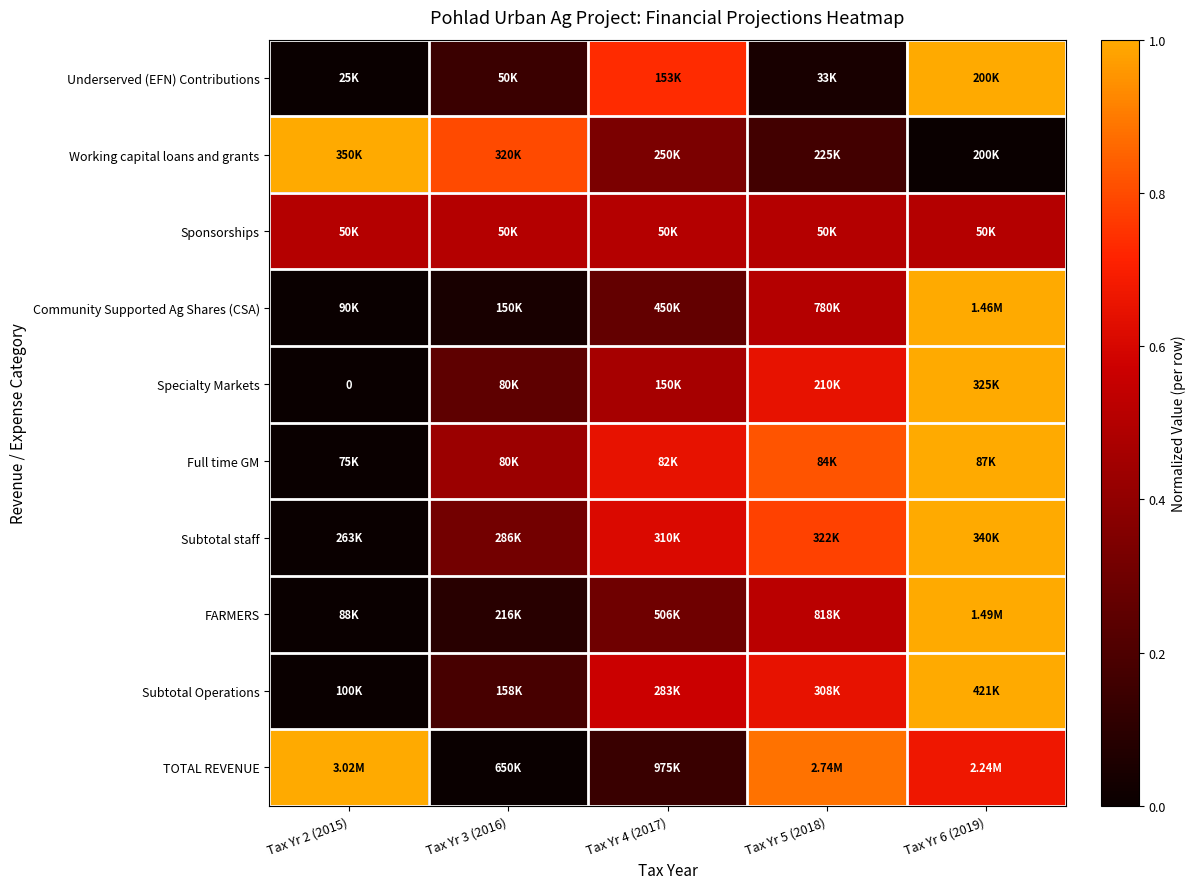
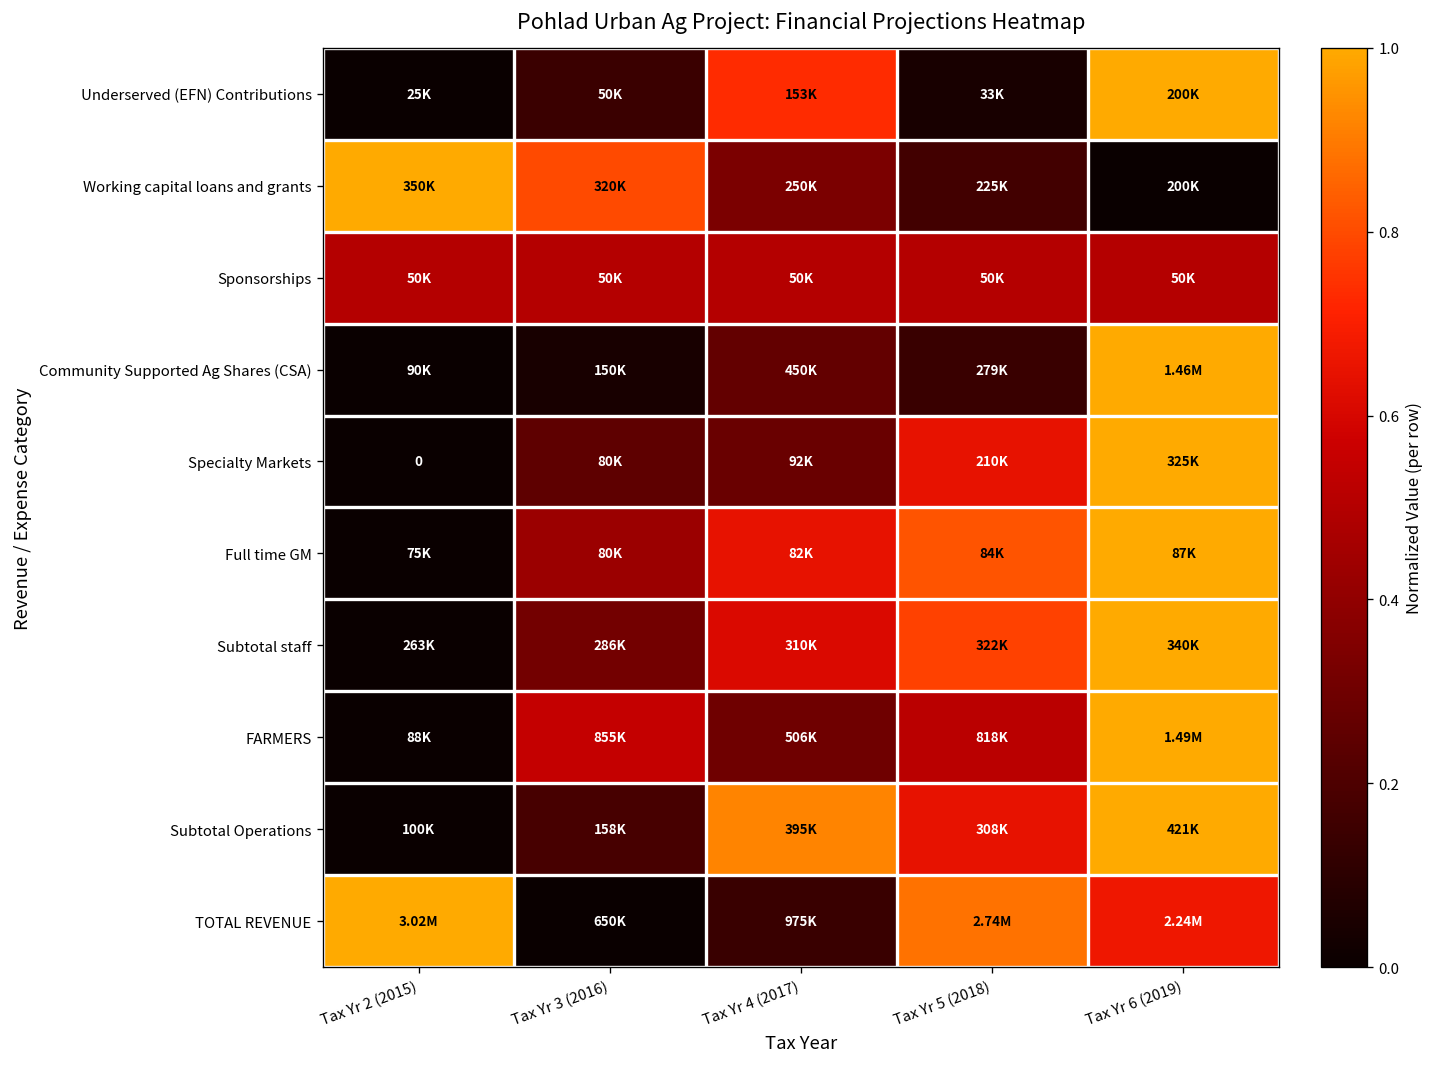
  {
    "Underserved (EFN) Contributions": {
      "Tax Yr 2 (2015)": "25K",
      "Tax Yr 3 (2016)": "50K",
      "Tax Yr 4 (2017)": "153K",
      "Tax Yr 5 (2018)": "33K",
      "Tax Yr 6 (2019)": "200K"
    },
    "Working capital loans and grants": {
      "Tax Yr 2 (2015)": "350K",
      "Tax Yr 3 (2016)": "320K",
      "Tax Yr 4 (2017)": "250K",
      "Tax Yr 5 (2018)": "225K",
      "Tax Yr 6 (2019)": "200K"
    },
    "Sponsorships": {
      "Tax Yr 2 (2015)": "50K",
      "Tax Yr 3 (2016)": "50K",
      "Tax Yr 4 (2017)": "50K",
      "Tax Yr 5 (2018)": "50K",
      "Tax Yr 6 (2019)": "50K"
    },
    "Community Supported Ag Shares (CSA)": {
      "Tax Yr 2 (2015)": "90K",
      "Tax Yr 3 (2016)": "150K",
      "Tax Yr 4 (2017)": "450K",
-     "Tax Yr 5 (2018)": "780K",
+     "Tax Yr 5 (2018)": "279K",
      "Tax Yr 6 (2019)": "1.46M"
    },
    "Specialty Markets": {
      "Tax Yr 2 (2015)": "0",
      "Tax Yr 3 (2016)": "80K",
-     "Tax Yr 4 (2017)": "150K",
+     "Tax Yr 4 (2017)": "92K",
      "Tax Yr 5 (2018)": "210K",
      "Tax Yr 6 (2019)": "325K"
    },
    "Full time GM": {
      "Tax Yr 2 (2015)": "75K",
      "Tax Yr 3 (2016)": "80K",
      "Tax Yr 4 (2017)": "82K",
      "Tax Yr 5 (2018)": "84K",
      "Tax Yr 6 (2019)": "87K"
    },
    "Subtotal staff": {
      "Tax Yr 2 (2015)": "263K",
      "Tax Yr 3 (2016)": "286K",
      "Tax Yr 4 (2017)": "310K",
      "Tax Yr 5 (2018)": "322K",
      "Tax Yr 6 (2019)": "340K"
    },
    "FARMERS": {
      "Tax Yr 2 (2015)": "88K",
-     "Tax Yr 3 (2016)": "216K",
+     "Tax Yr 3 (2016)": "855K",
      "Tax Yr 4 (2017)": "506K",
      "Tax Yr 5 (2018)": "818K",
      "Tax Yr 6 (2019)": "1.49M"
    },
    "Subtotal Operations": {
      "Tax Yr 2 (2015)": "100K",
      "Tax Yr 3 (2016)": "158K",
-     "Tax Yr 4 (2017)": "283K",
+     "Tax Yr 4 (2017)": "395K",
      "Tax Yr 5 (2018)": "308K",
      "Tax Yr 6 (2019)": "421K"
    },
    "TOTAL REVENUE": {
      "Tax Yr 2 (2015)": "3.02M",
      "Tax Yr 3 (2016)": "650K",
      "Tax Yr 4 (2017)": "975K",
      "Tax Yr 5 (2018)": "2.74M",
      "Tax Yr 6 (2019)": "2.24M"
    }
  }
